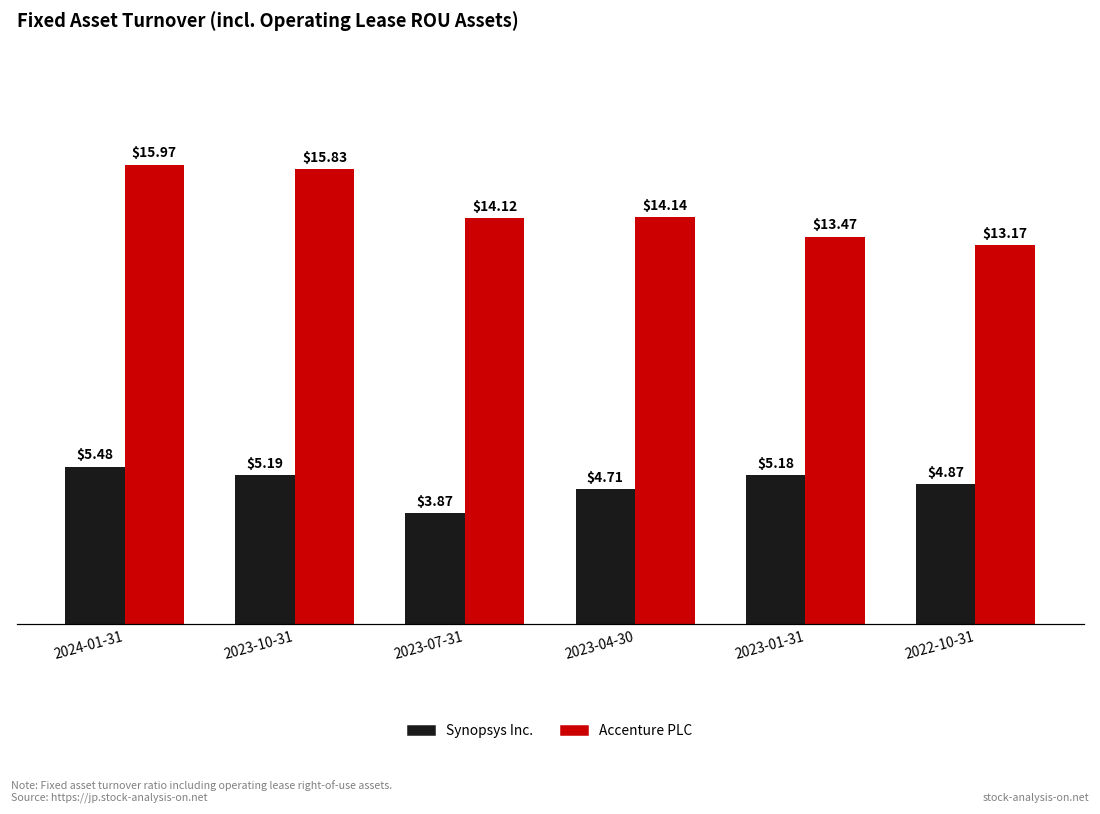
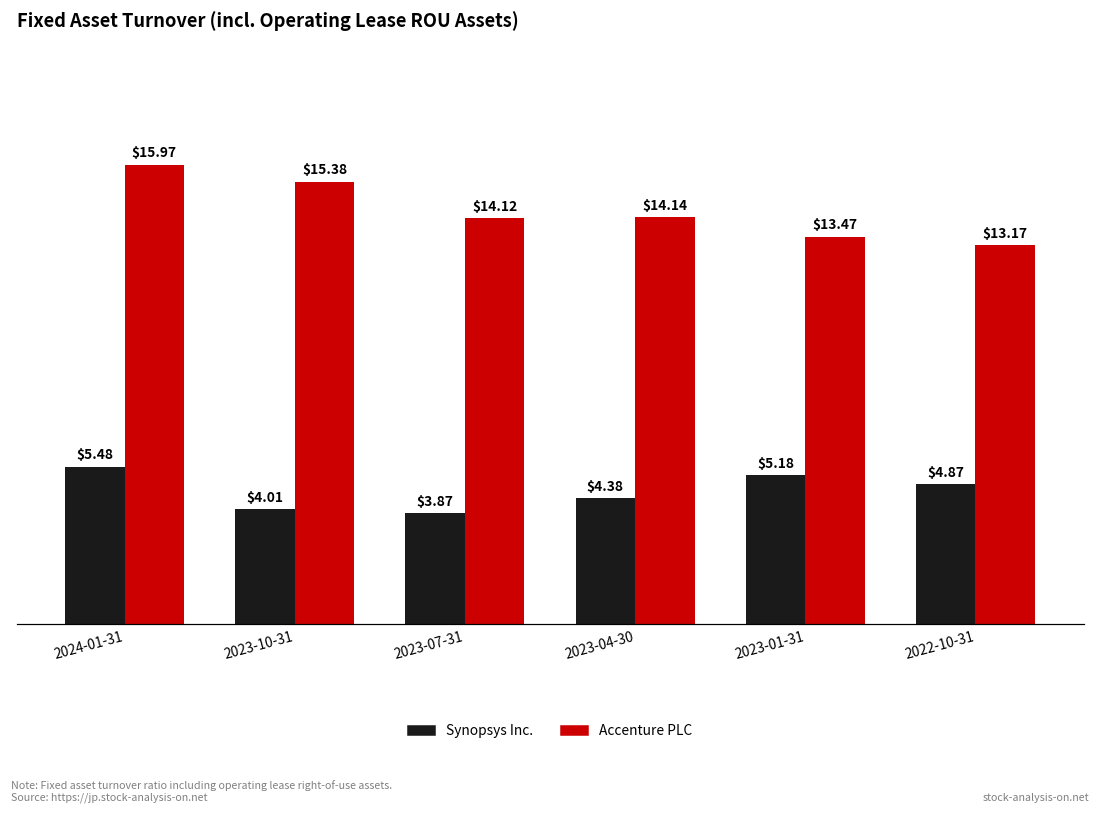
  {
    "Synopsys Inc.": {
      "2024-01-31": "$5.48",
-     "2023-10-31": "$5.19",
+     "2023-10-31": "$4.01",
      "2023-07-31": "$3.87",
-     "2023-04-30": "$4.71",
+     "2023-04-30": "$4.38",
      "2023-01-31": "$5.18",
      "2022-10-31": "$4.87"
    },
    "Accenture PLC": {
      "2024-01-31": "$15.97",
-     "2023-10-31": "$15.83",
+     "2023-10-31": "$15.38",
      "2023-07-31": "$14.12",
      "2023-04-30": "$14.14",
      "2023-01-31": "$13.47",
      "2022-10-31": "$13.17"
    }
  }
